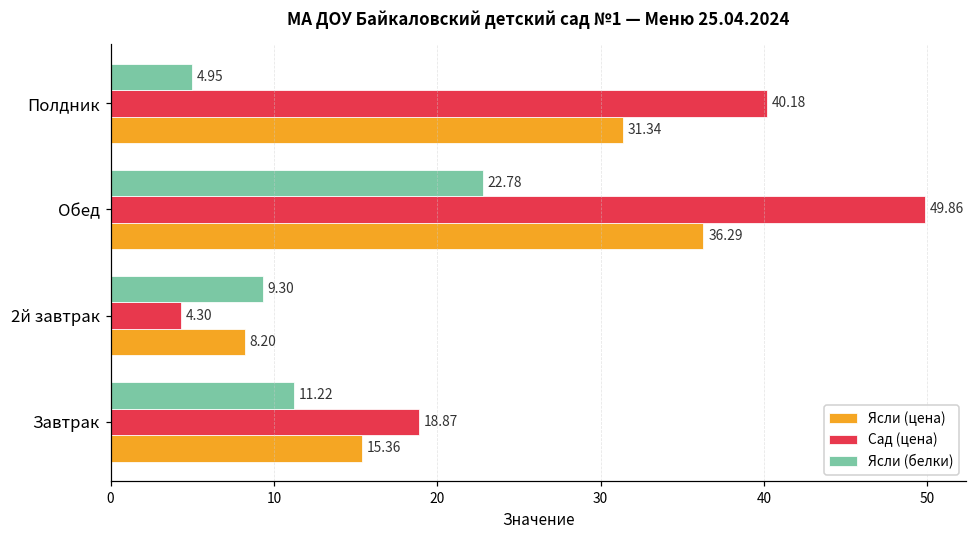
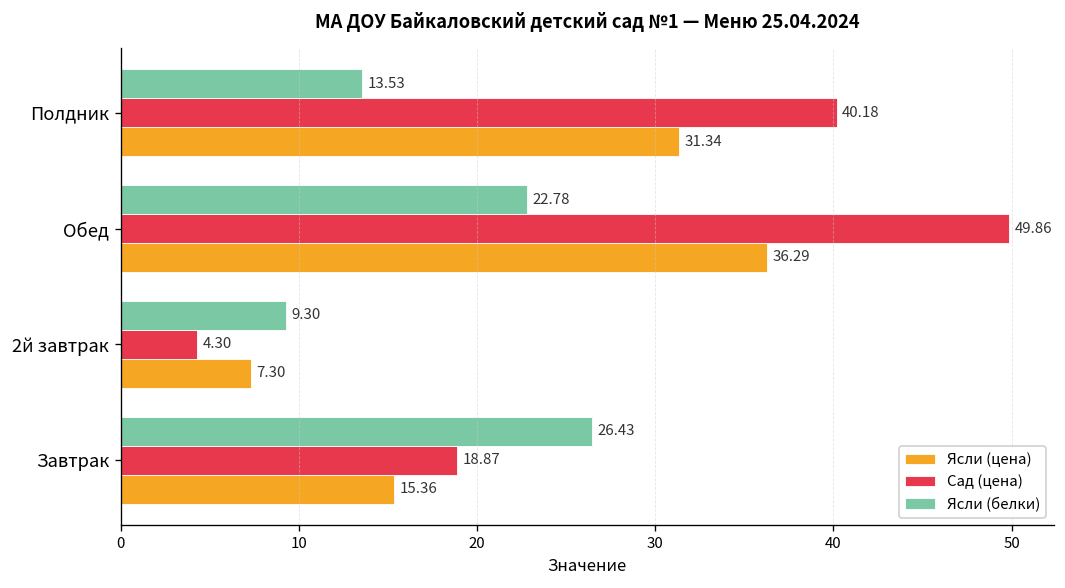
  {
    "Ясли (цена)": {
      "Полдник": 31.34,
      "Обед": 36.29,
-     "2й завтрак": 8.20,
+     "2й завтрак": 7.30,
      "Завтрак": 15.36
    },
    "Сад (цена)": {
      "Полдник": 40.18,
      "Обед": 49.86,
      "2й завтрак": 4.30,
      "Завтрак": 18.87
    },
    "Ясли (белки)": {
-     "Полдник": 4.95,
+     "Полдник": 13.53,
      "Обед": 22.78,
      "2й завтрак": 9.30,
-     "Завтрак": 11.22
+     "Завтрак": 26.43
    }
  }
